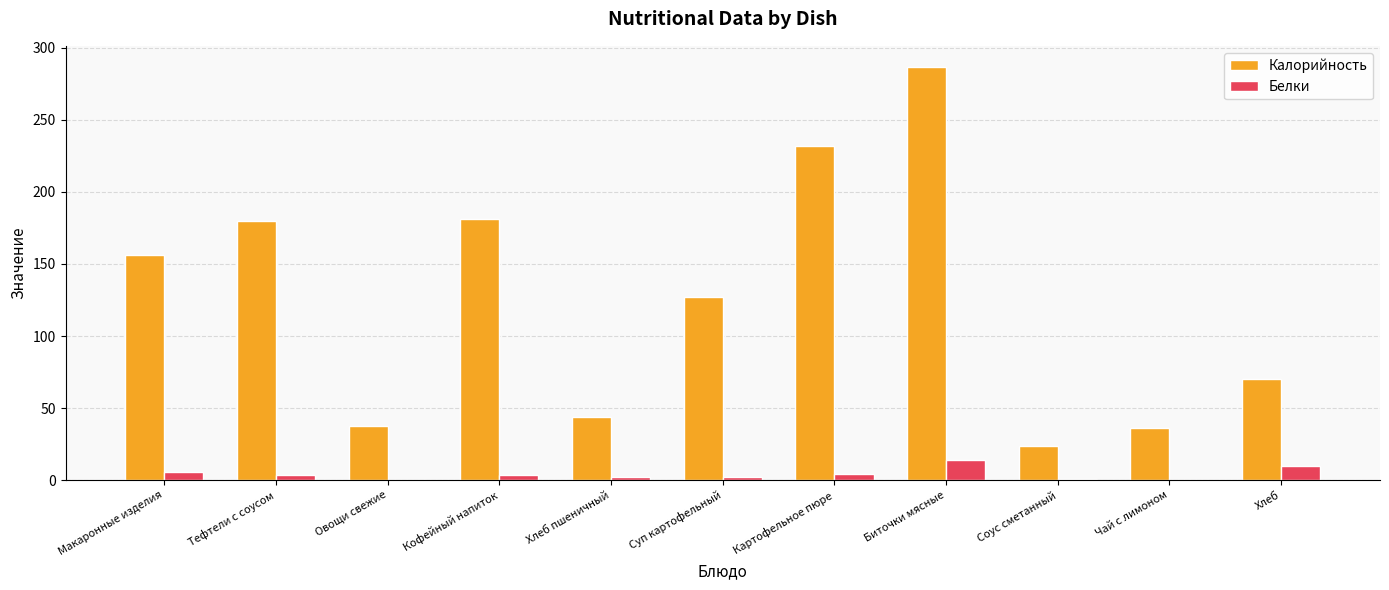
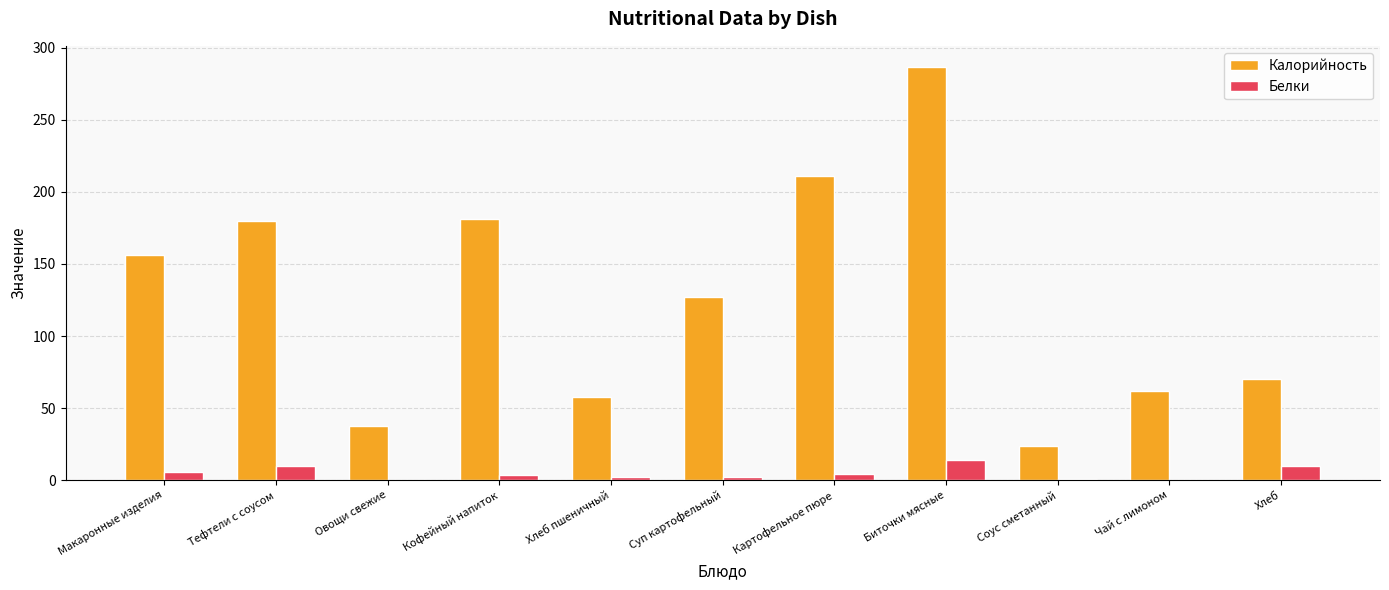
  {
    "Калорийность": {
      "Макаронные изделия": 156,
      "Тефтели с соусом": 180,
      "Овощи свежие": 37,
      "Кофейный напиток": 181,
-     "Хлеб пшеничный": 44,
+     "Хлеб пшеничный": 58,
      "Суп картофельный": 127,
-     "Картофельное пюре": 232,
+     "Картофельное пюре": 211,
      "Биточки мясные": 287,
      "Соус сметанный": 24,
-     "Чай с лимоном": 36,
+     "Чай с лимоном": 62,
      "Хлеб": 70
    },
    "Белки": {
      "Макаронные изделия": 6,
-     "Тефтели с соусом": 4,
+     "Тефтели с соусом": 10,
      "Кофейный напиток": 4,
      "Хлеб пшеничный": 2,
      "Суп картофельный": 2,
      "Картофельное пюре": 4,
      "Биточки мясные": 14,
      "Хлеб": 10
    }
  }
